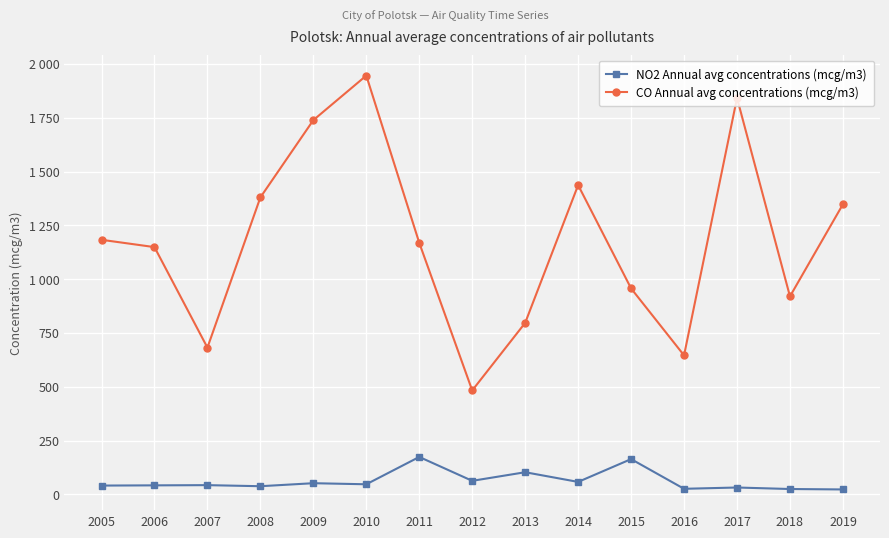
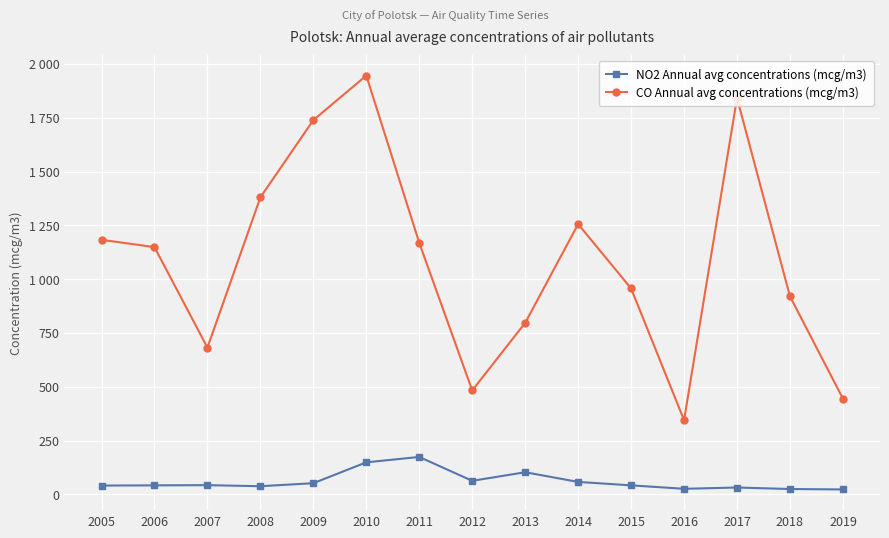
  {
    "NO2 Annual avg concentrations (mcg/m3)": {
      "2005": 40,
      "2006": 40,
      "2007": 40,
      "2008": 40,
      "2009": 50,
-     "2010": 50,
+     "2010": 150,
      "2011": 170,
      "2012": 60,
      "2013": 100,
      "2014": 60,
-     "2015": 160,
+     "2015": 40,
      "2016": 30,
      "2017": 30,
      "2018": 30,
      "2019": 20
    },
    "CO Annual avg concentrations (mcg/m3)": {
      "2005": 1180,
      "2006": 1150,
      "2007": 680,
      "2008": 1380,
      "2009": 1740,
      "2010": 1950,
      "2011": 1170,
      "2012": 480,
      "2013": 800,
-     "2014": 1440,
+     "2014": 1260,
      "2015": 960,
-     "2016": 650,
+     "2016": 350,
      "2018": 920,
-     "2019": 1350
+     "2019": 450
    }
  }
